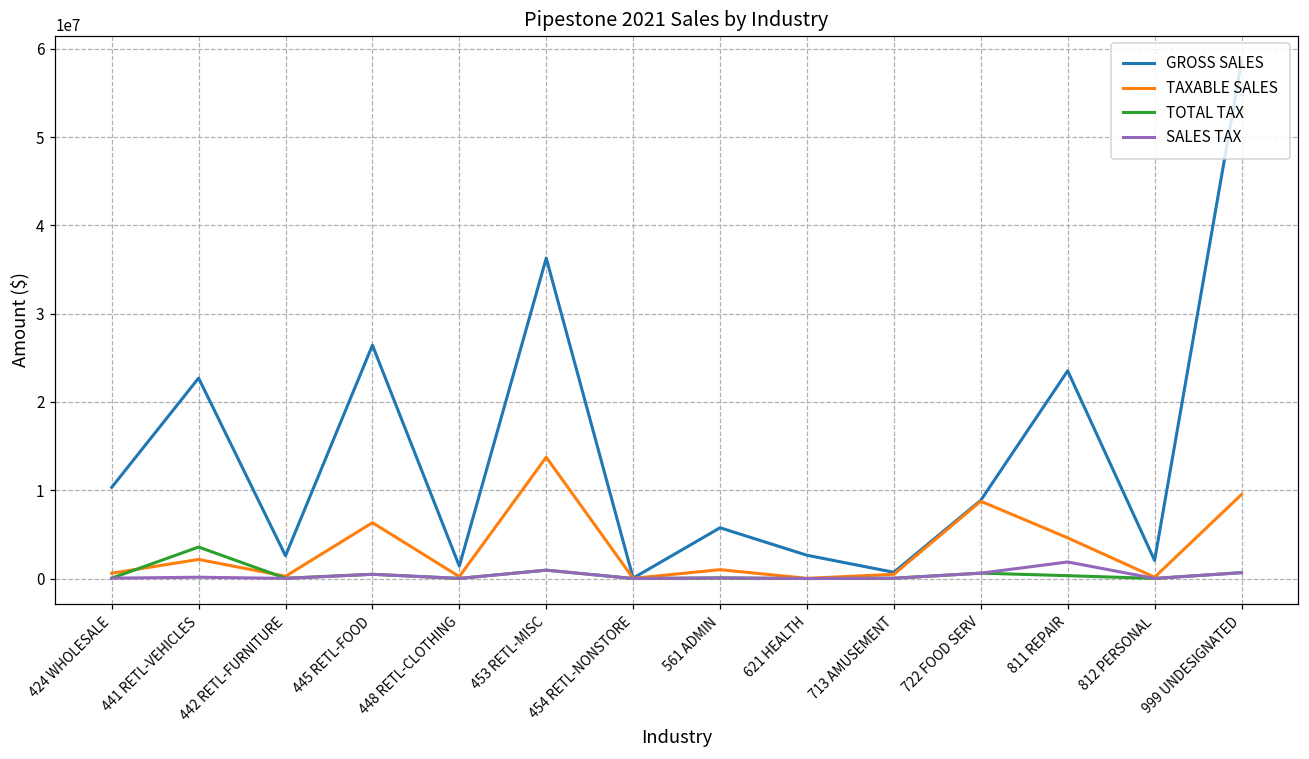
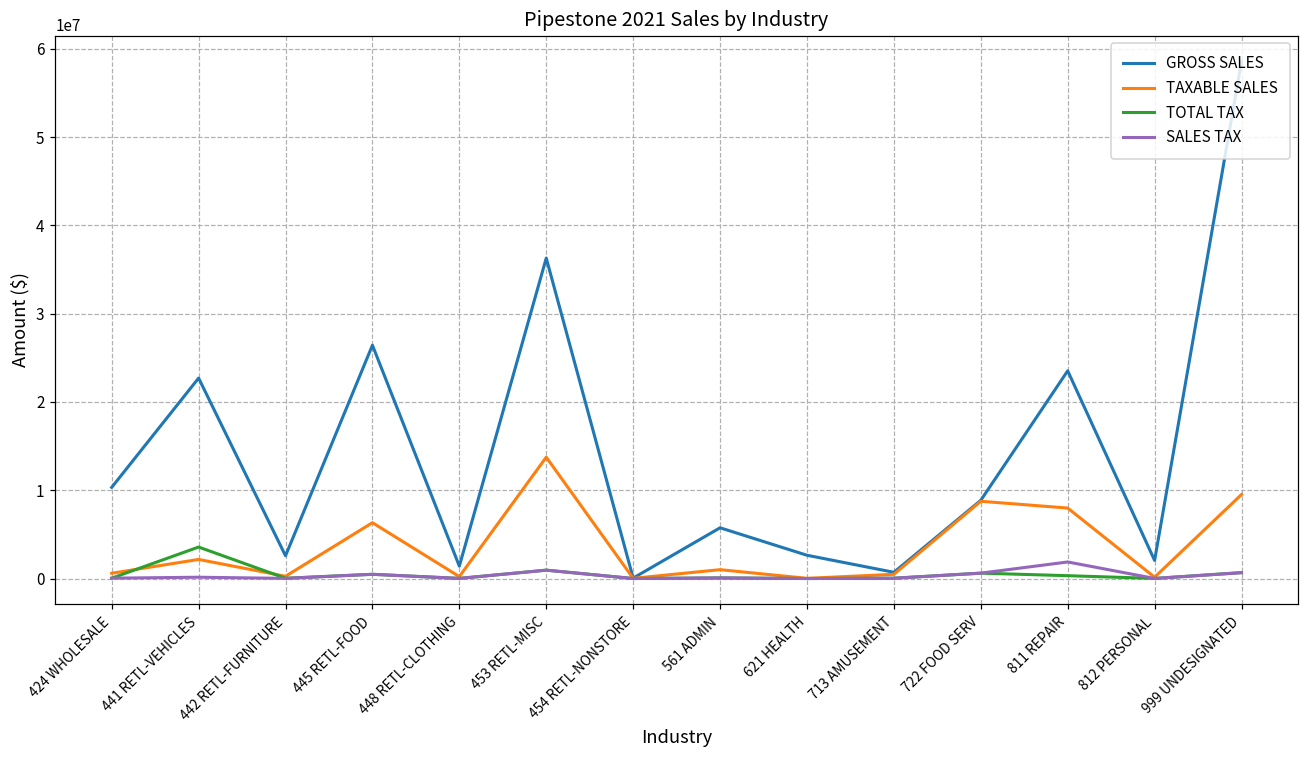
  {
    "GROSS SALES": {
      "424 WHOLESALE": 10000000,
      "441 RETL-VEHICLES": 23000000,
      "442 RETL-FURNITURE": 3000000,
      "445 RETL-FOOD": 26000000,
      "448 RETL-CLOTHING": 1000000,
      "453 RETL-MISC": 36000000,
      "561 ADMIN": 6000000,
      "621 HEALTH": 3000000,
      "811 REPAIR": 24000000,
      "812 PERSONAL": 2000000
    },
    "TAXABLE SALES": {
      "424 WHOLESALE": 1000000,
      "441 RETL-VEHICLES": 2000000,
      "445 RETL-FOOD": 6000000,
      "453 RETL-MISC": 14000000,
      "561 ADMIN": 1000000,
-     "811 REPAIR": 5000000,
+     "811 REPAIR": 8000000,
      "999 UNDESIGNATED": 10000000
    },
    "TOTAL TAX": {
      "441 RETL-VEHICLES": 4000000,
      "811 REPAIR": 0
    },
    "SALES TAX": {
      "441 RETL-VEHICLES": 0,
      "811 REPAIR": 2000000
    }
  }
